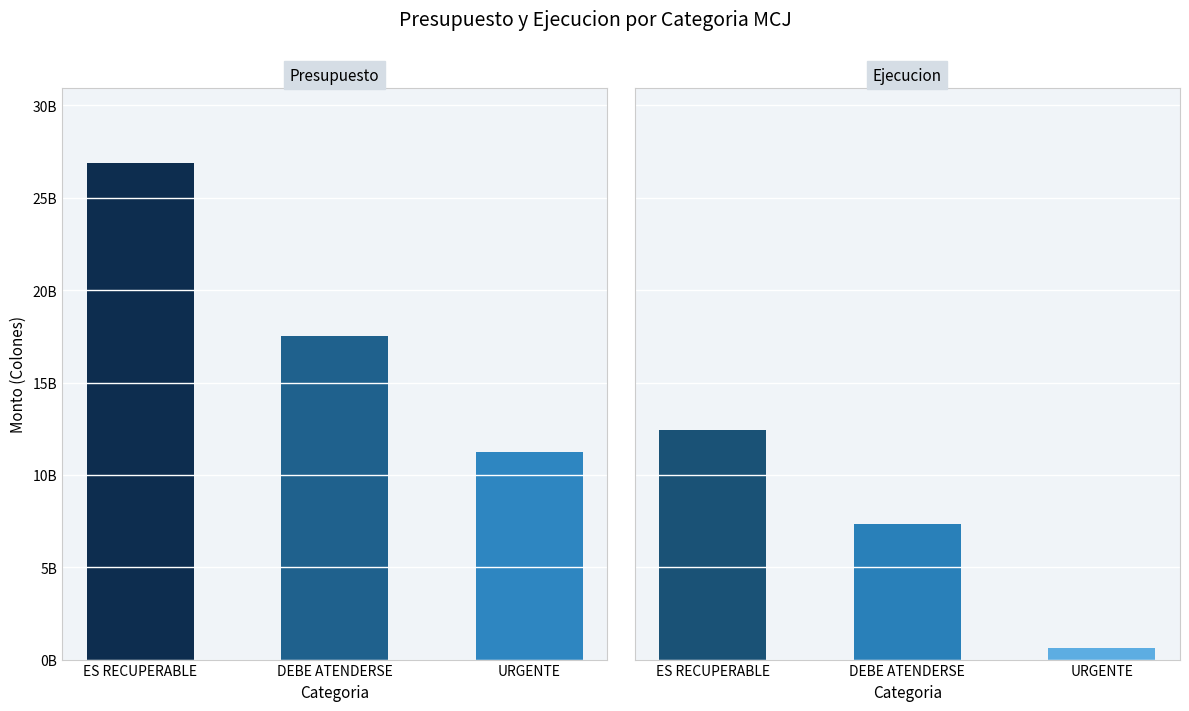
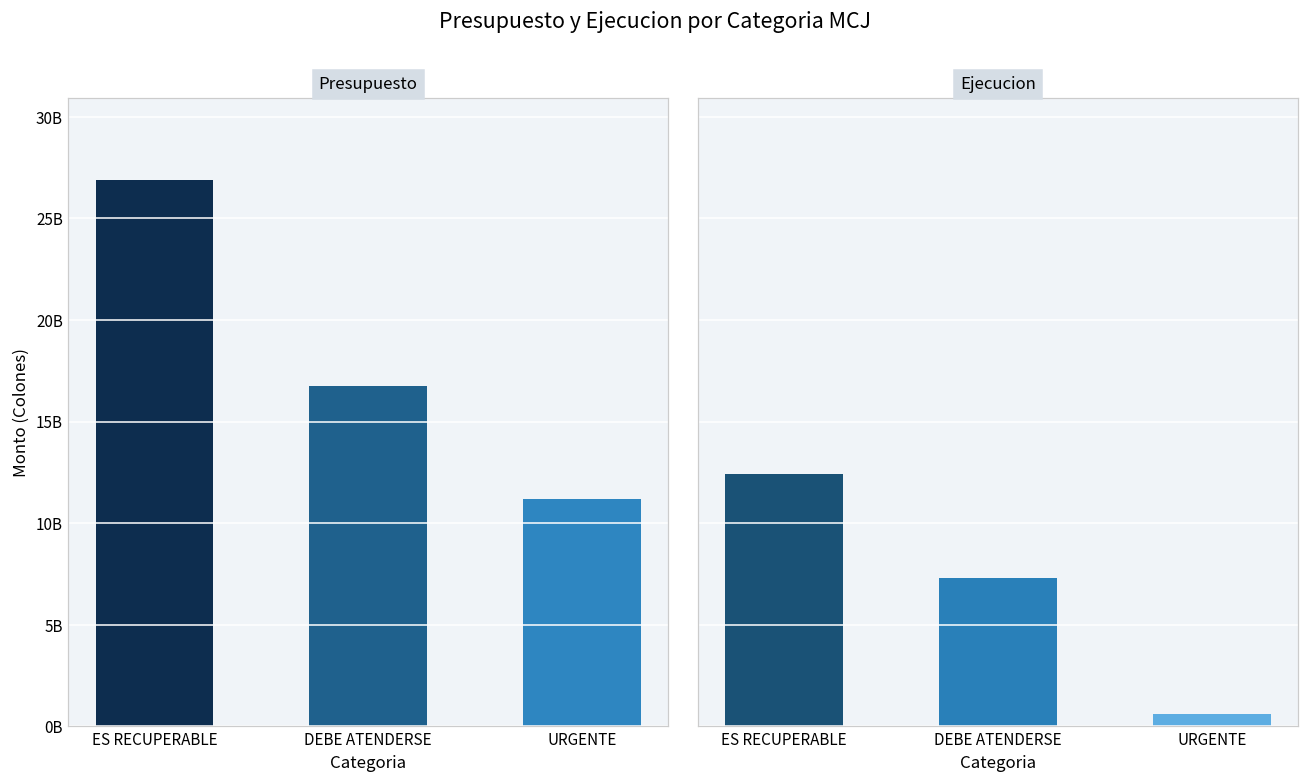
  {
    "Presupuesto": {
      "ES RECUPERABLE": 26900000000,
-     "DEBE ATENDERSE": 17500000000,
+     "DEBE ATENDERSE": 16800000000,
      "URGENTE": 11200000000
    }
  }
